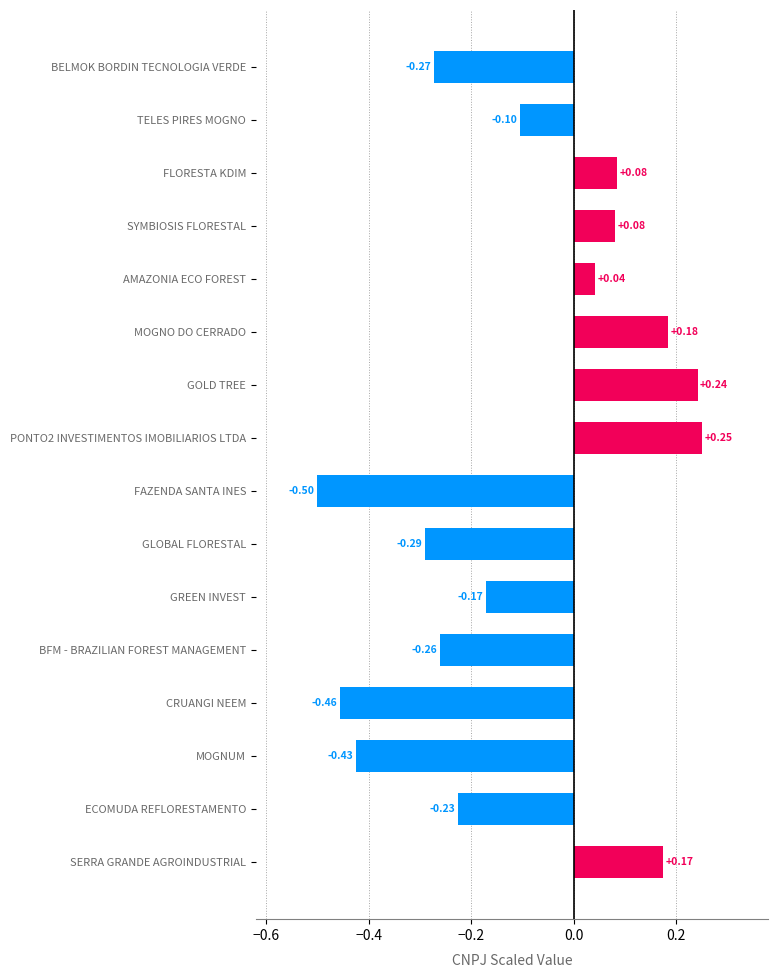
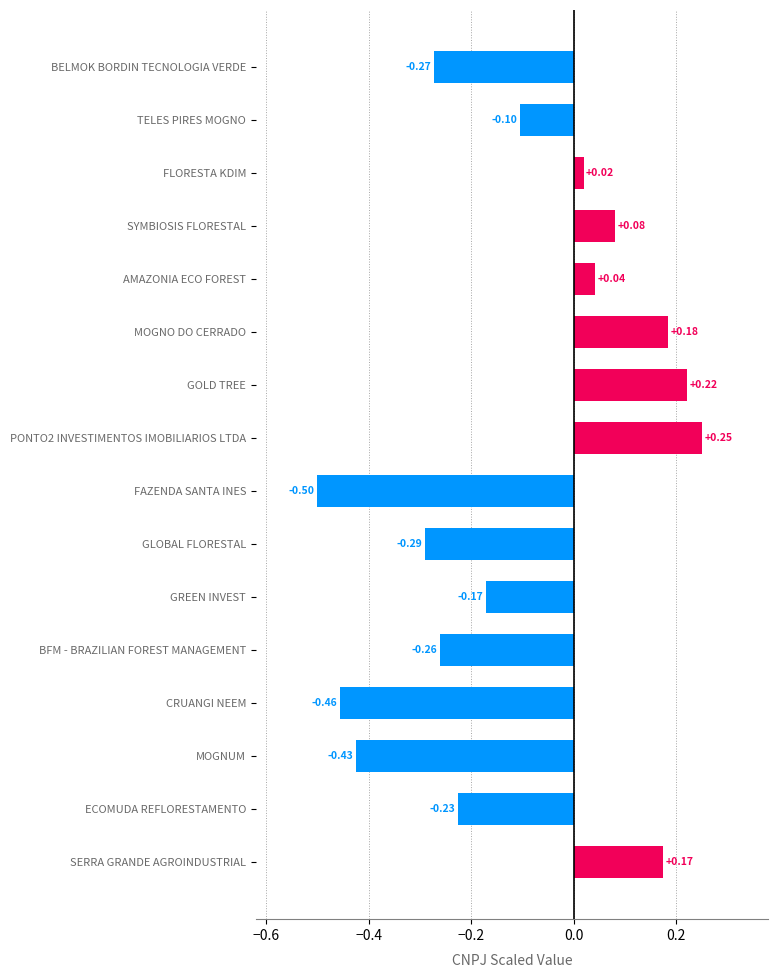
  {
    "BELMOK BORDIN TECNOLOGIA VERDE": "-0.27",
    "TELES PIRES MOGNO": "-0.10",
-   "FLORESTA KDIM": "+0.08",
+   "FLORESTA KDIM": "+0.02",
    "SYMBIOSIS FLORESTAL": "+0.08",
    "AMAZONIA ECO FOREST": "+0.04",
    "MOGNO DO CERRADO": "+0.18",
-   "GOLD TREE": "+0.24",
+   "GOLD TREE": "+0.22",
    "PONTO2 INVESTIMENTOS IMOBILIARIOS LTDA": "+0.25",
    "FAZENDA SANTA INES": "-0.50",
    "GLOBAL FLORESTAL": "-0.29",
    "GREEN INVEST": "-0.17",
    "BFM - BRAZILIAN FOREST MANAGEMENT": "-0.26",
    "CRUANGI NEEM": "-0.46",
    "MOGNUM": "-0.43",
    "ECOMUDA REFLORESTAMENTO": "-0.23",
    "SERRA GRANDE AGROINDUSTRIAL": "+0.17"
  }
